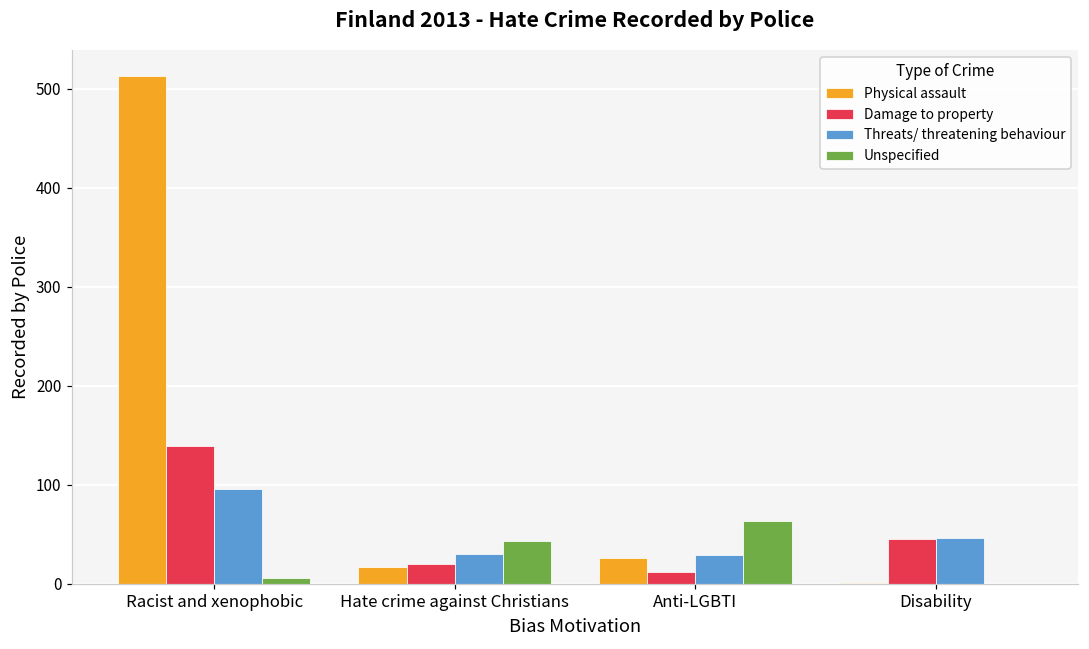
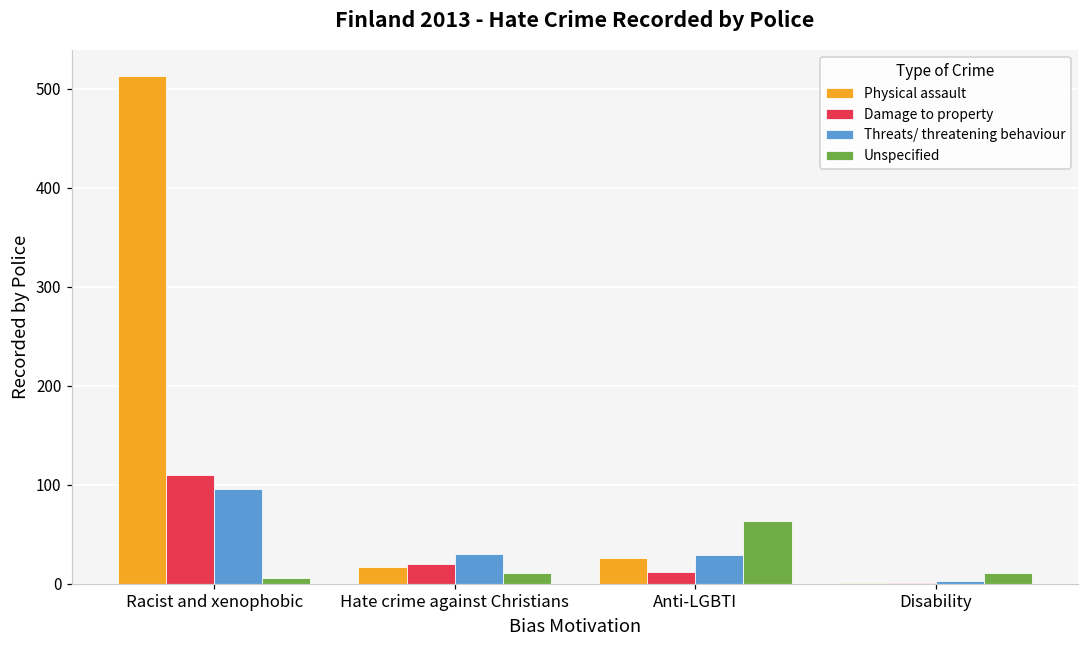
  {
    "Physical assault": {
      "Racist and xenophobic": 510,
      "Hate crime against Christians": 20,
      "Anti-LGBTI": 30
    },
    "Damage to property": {
-     "Racist and xenophobic": 140,
+     "Racist and xenophobic": 110,
      "Hate crime against Christians": 20,
      "Anti-LGBTI": 10,
-     "Disability": 50
+     "Disability": 0
    },
    "Threats/ threatening behaviour": {
      "Racist and xenophobic": 100,
      "Hate crime against Christians": 30,
      "Anti-LGBTI": 30,
-     "Disability": 50
+     "Disability": 0
    },
    "Unspecified": {
      "Racist and xenophobic": 10,
-     "Hate crime against Christians": 40,
+     "Hate crime against Christians": 10,
      "Anti-LGBTI": 60,
-     "Disability": 0
+     "Disability": 10
    }
  }
